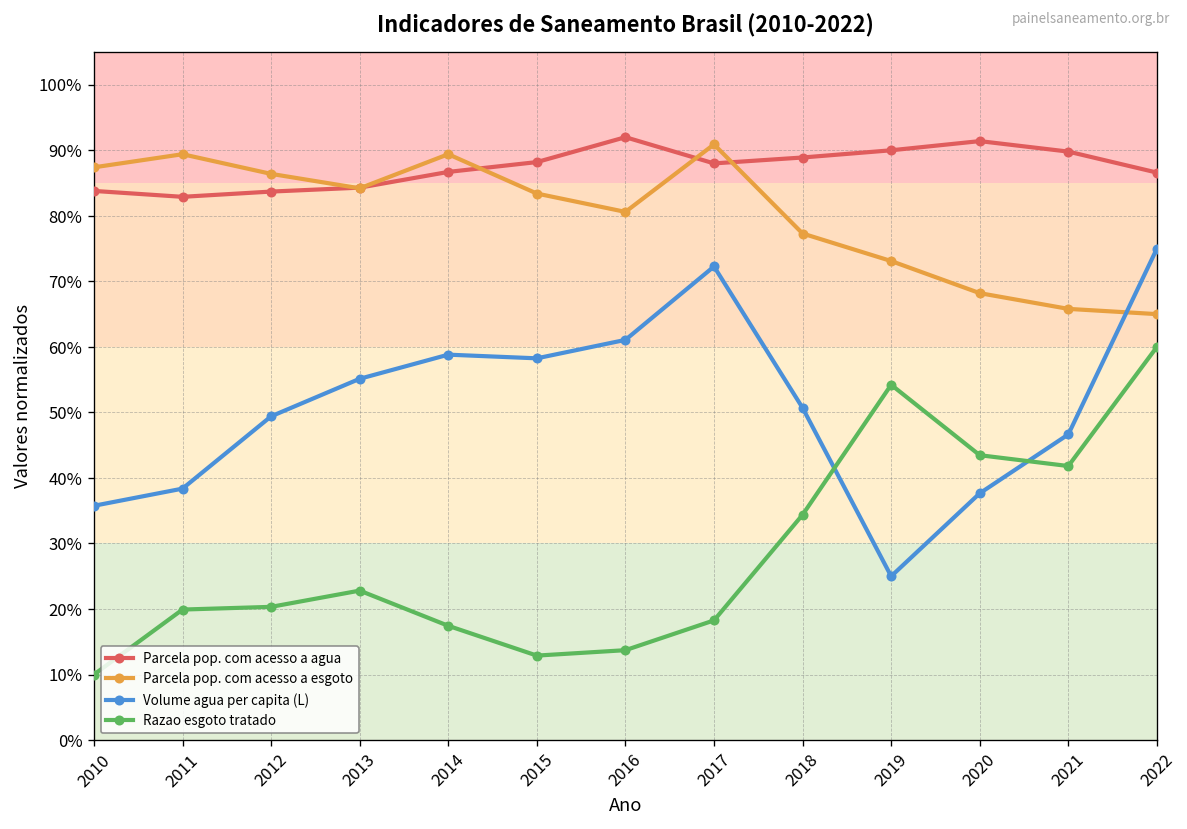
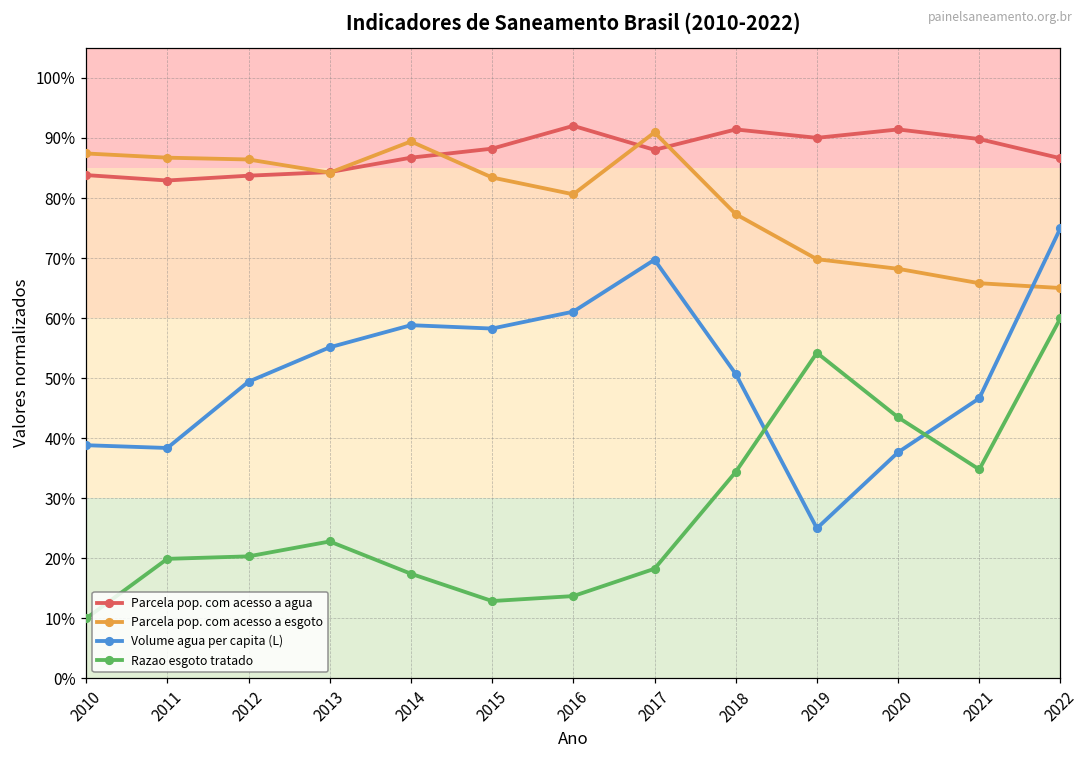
  {
    "Parcela pop. com acesso a agua": {
      "2010": "84%",
      "2011": "83%",
      "2012": "84%",
      "2014": "87%",
      "2015": "88%",
      "2016": "92%",
      "2017": "88%",
-     "2018": "89%",
+     "2018": "91%",
      "2019": "90%",
      "2020": "91%",
      "2021": "90%",
      "2022": "87%"
    },
    "Parcela pop. com acesso a esgoto": {
      "2010": "87%",
-     "2011": "89%",
+     "2011": "87%",
      "2012": "86%",
      "2014": "89%",
      "2015": "83%",
      "2016": "81%",
      "2017": "91%",
      "2018": "77%",
-     "2019": "73%",
+     "2019": "70%",
      "2020": "68%",
      "2021": "66%",
      "2022": "65%"
    },
    "Volume agua per capita (L)": {
-     "2010": "36%",
+     "2010": "39%",
      "2011": "38%",
      "2012": "49%",
      "2013": "55%",
      "2014": "59%",
      "2015": "58%",
      "2016": "61%",
-     "2017": "72%",
+     "2017": "70%",
      "2018": "51%",
      "2019": "25%",
      "2020": "38%",
      "2021": "47%",
      "2022": "75%"
    },
    "Razao esgoto tratado": {
      "2010": "10%",
      "2011": "20%",
      "2012": "20%",
      "2013": "23%",
      "2014": "17%",
      "2015": "13%",
      "2016": "14%",
      "2017": "18%",
      "2018": "34%",
      "2019": "54%",
      "2020": "43%",
-     "2021": "42%",
+     "2021": "35%",
      "2022": "60%"
    }
  }
